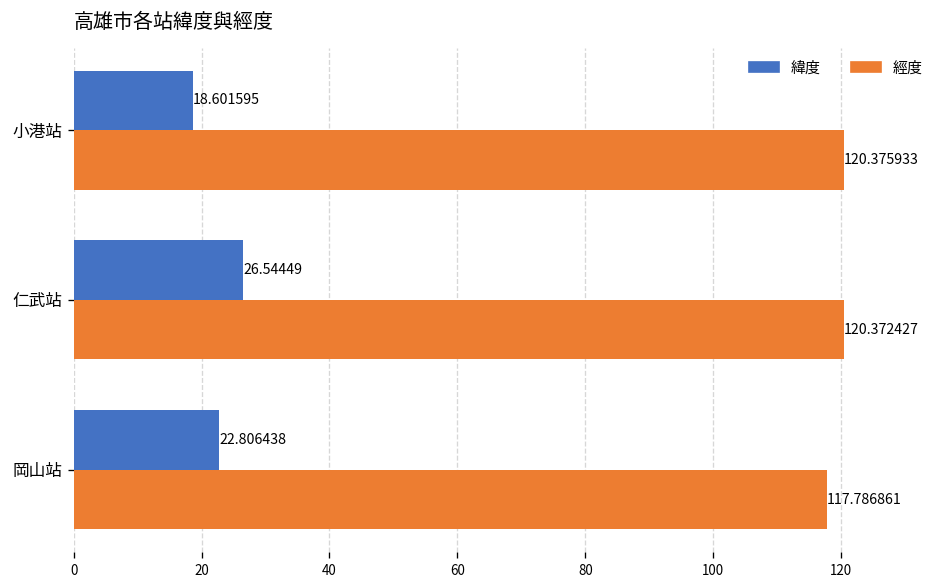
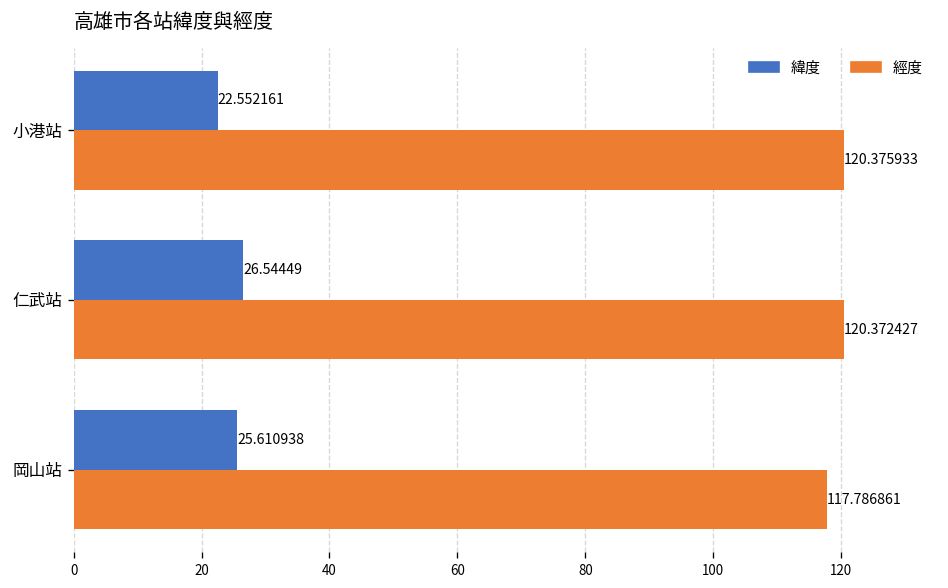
  {
    "緯度": {
-     "小港站": 18.601595,
+     "小港站": 22.552161,
      "仁武站": 26.54449,
-     "岡山站": 22.806438
+     "岡山站": 25.610938
    },
    "經度": {
      "小港站": 120.375933,
      "仁武站": 120.372427,
      "岡山站": 117.786861
    }
  }
